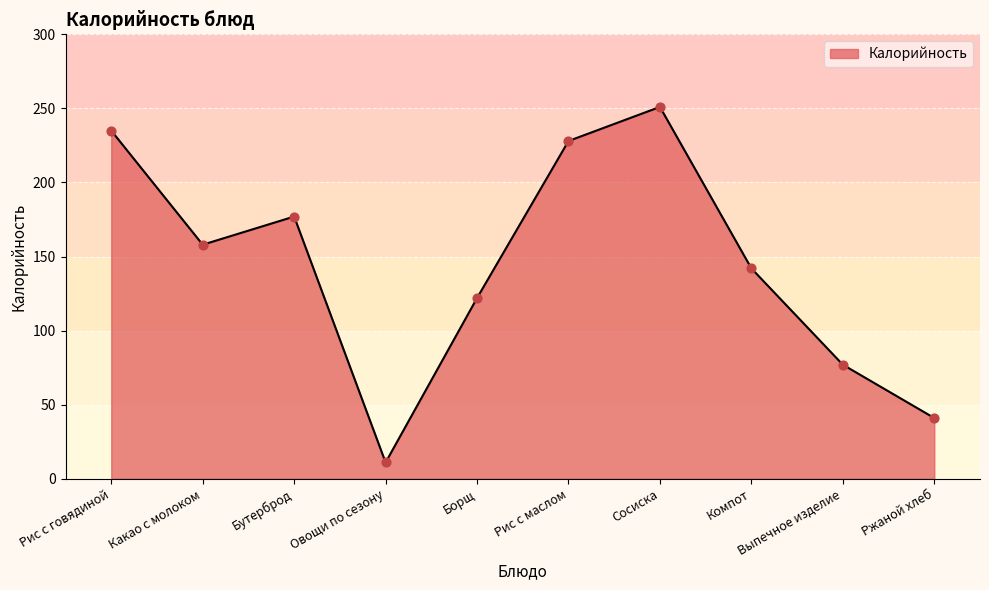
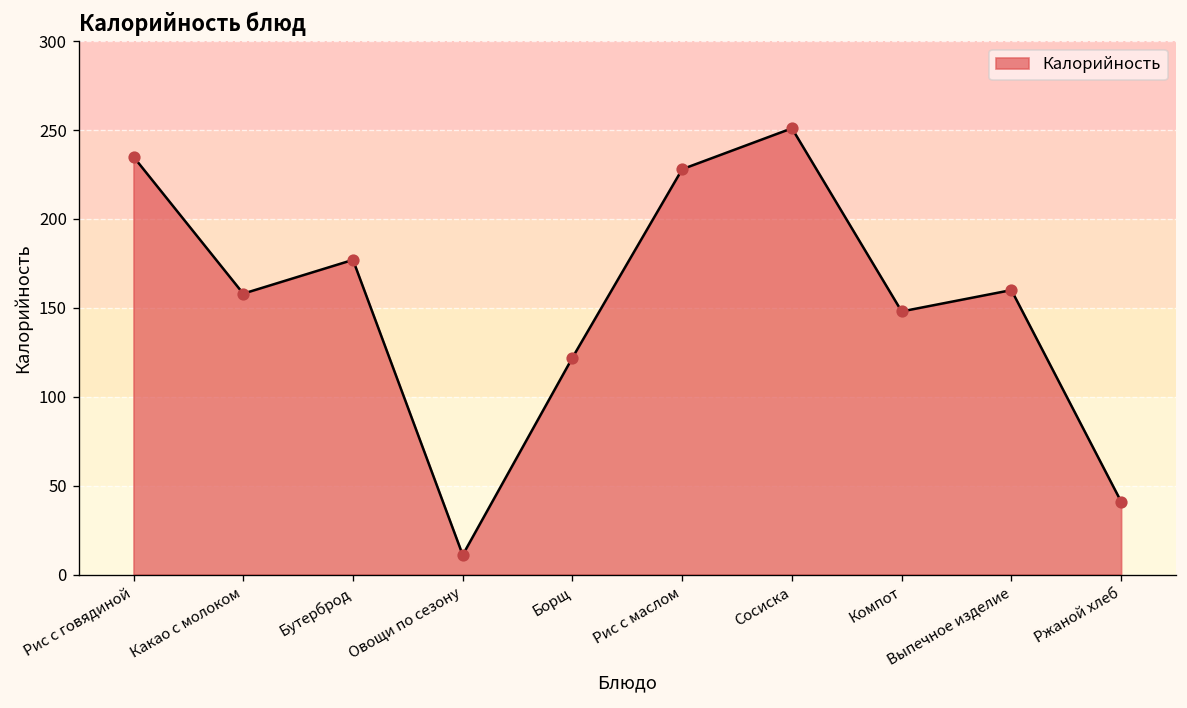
  {
    "Рис с говядиной": 235,
    "Какао с молоком": 158,
    "Бутерброд": 177,
    "Овощи по сезону": 11,
    "Борщ": 122,
    "Рис с маслом": 228,
    "Сосиска": 251,
-   "Компот": 142,
-   "Выпечное изделие": 77,
+   "Компот": 148,
+   "Выпечное изделие": 160,
    "Ржаной хлеб": 41
  }
